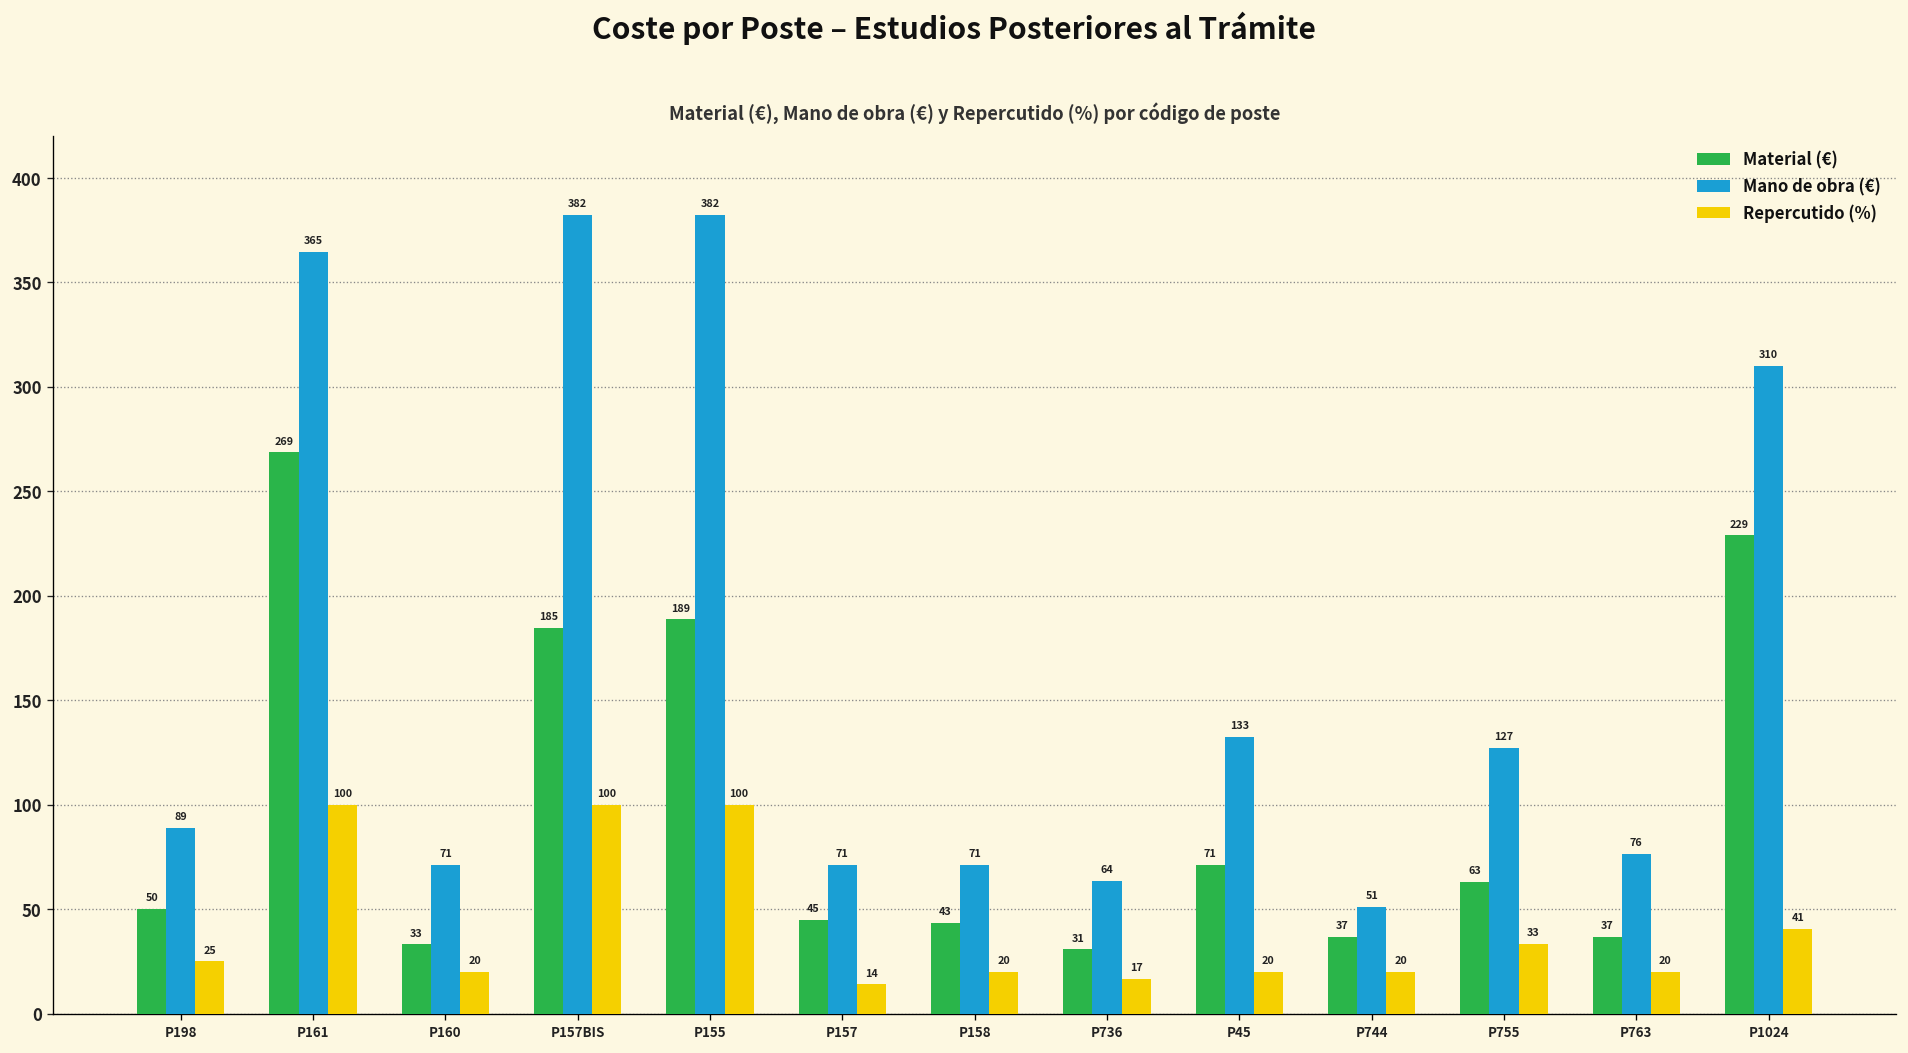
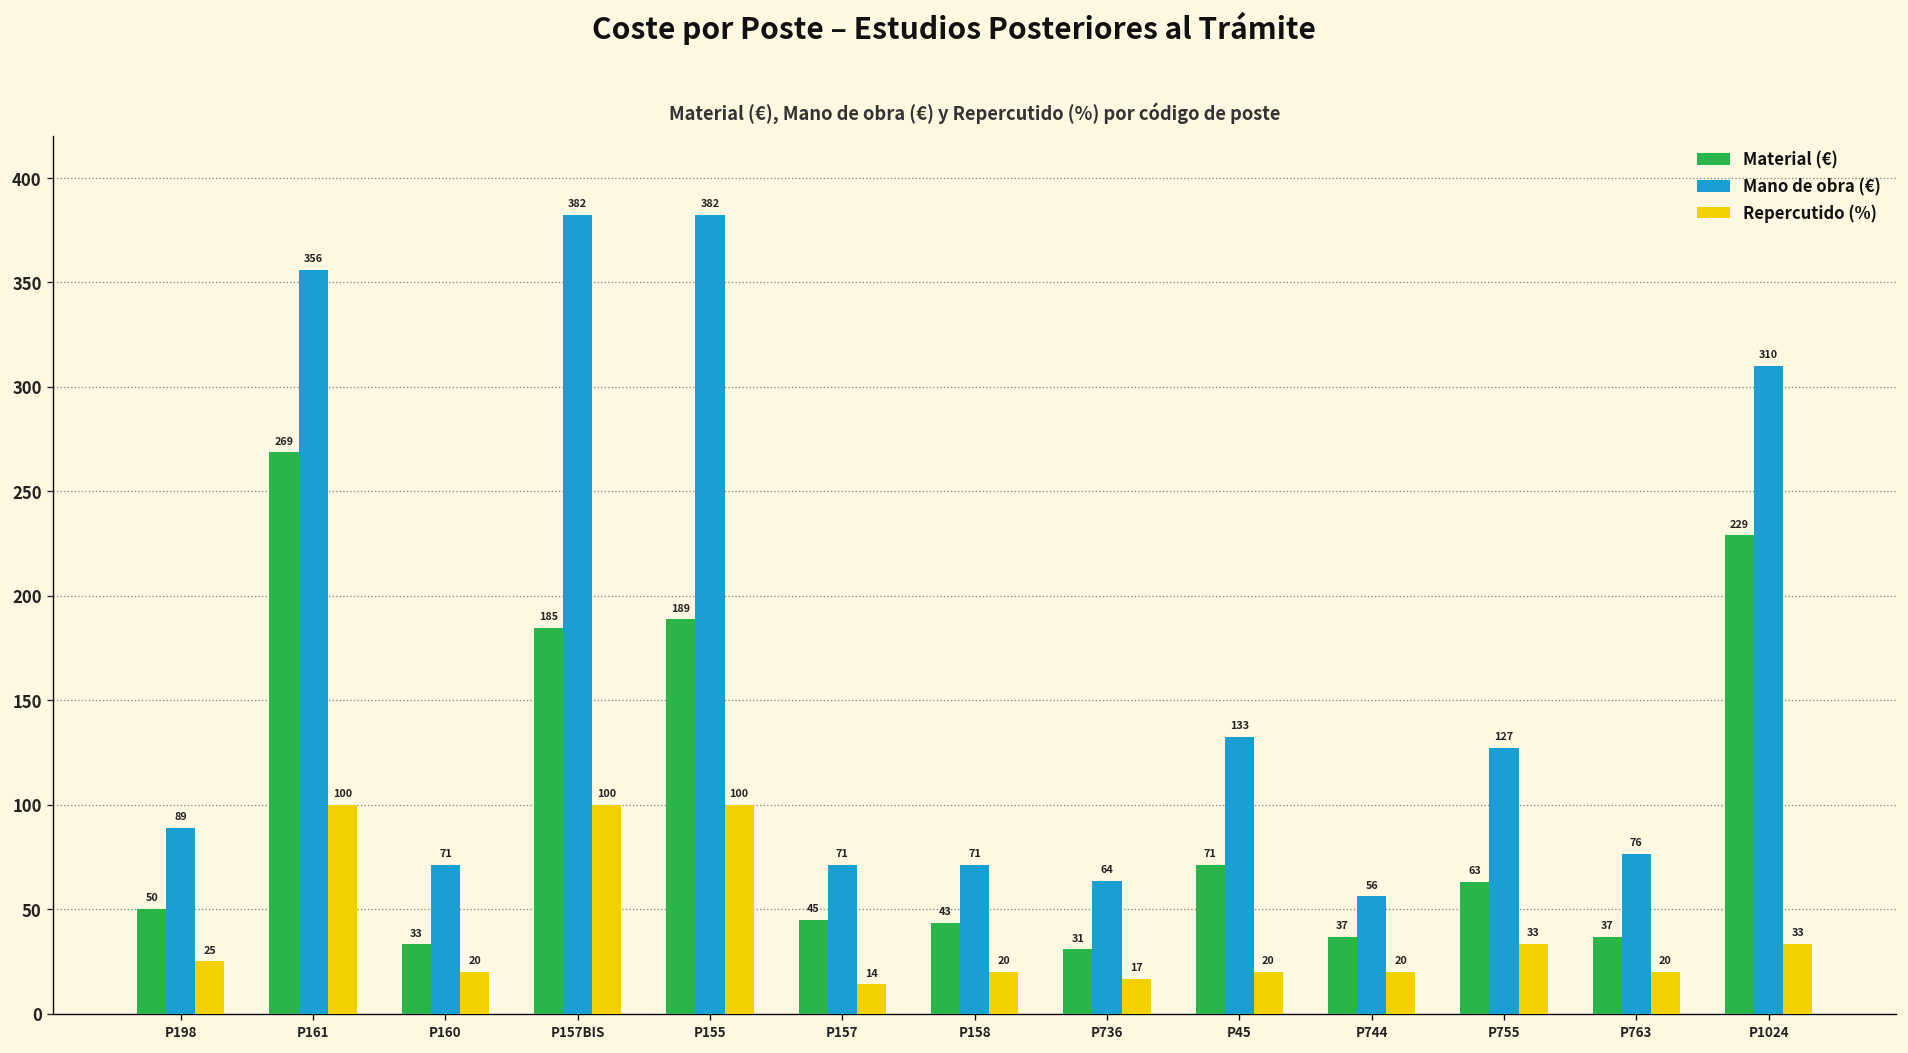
  {
    "Material (€)": {
      "P198": 50,
      "P161": 269,
      "P160": 33,
      "P157BIS": 185,
      "P155": 189,
      "P157": 45,
      "P158": 43,
      "P736": 31,
      "P45": 71,
      "P744": 37,
      "P755": 63,
      "P763": 37,
      "P1024": 229
    },
    "Mano de obra (€)": {
      "P198": 89,
-     "P161": 365,
+     "P161": 356,
      "P160": 71,
      "P157BIS": 382,
      "P155": 382,
      "P157": 71,
      "P158": 71,
      "P736": 64,
      "P45": 133,
-     "P744": 51,
+     "P744": 56,
      "P755": 127,
      "P763": 76,
      "P1024": 310
    },
    "Repercutido (%)": {
      "P198": 25,
      "P161": 100,
      "P160": 20,
      "P157BIS": 100,
      "P155": 100,
      "P157": 14,
      "P158": 20,
      "P736": 17,
      "P45": 20,
      "P744": 20,
      "P755": 33,
      "P763": 20,
-     "P1024": 41
+     "P1024": 33
    }
  }
